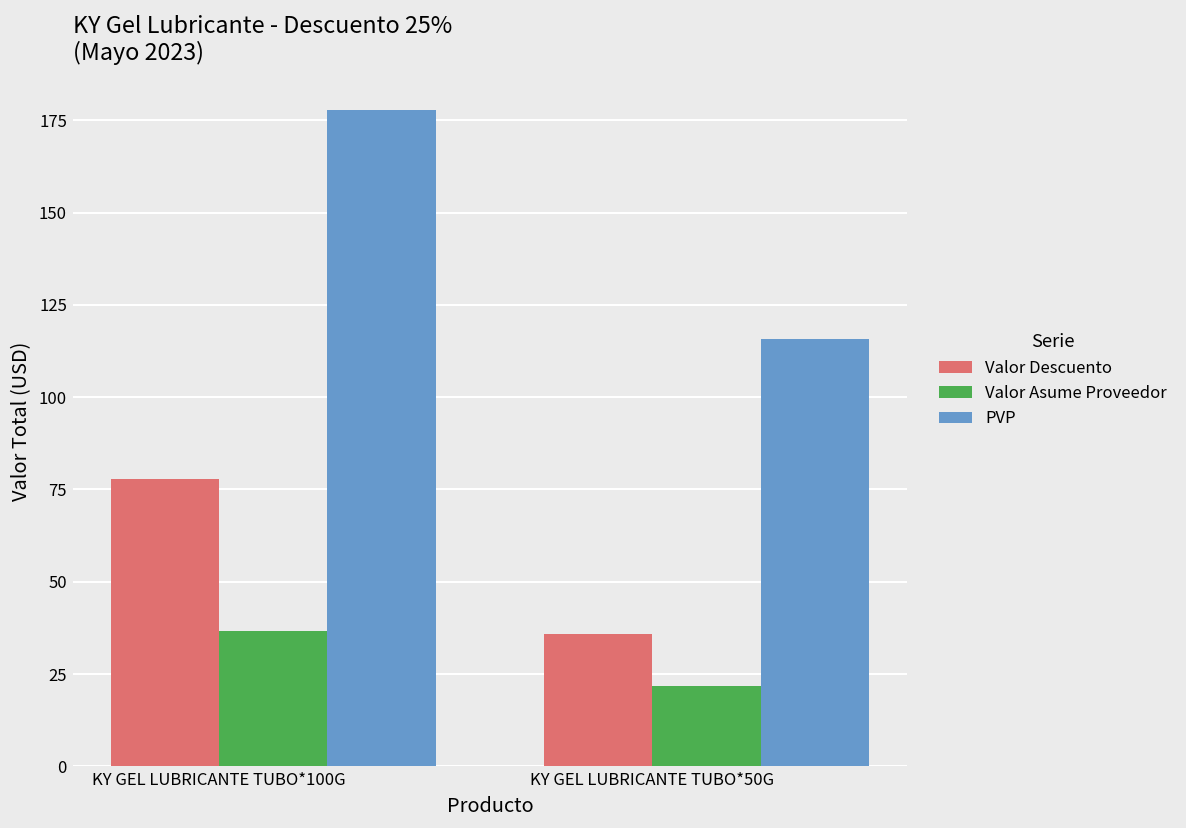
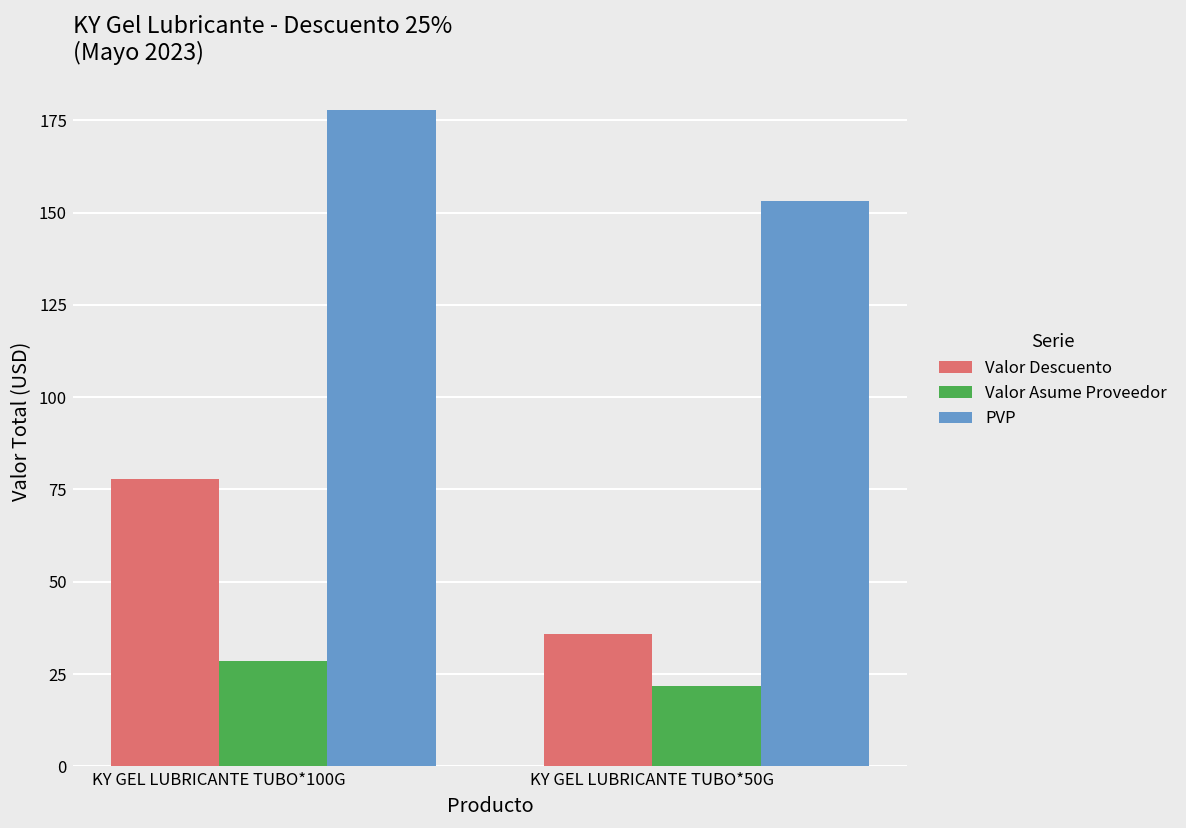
  {
    "Valor Descuento": {
      "KY GEL LUBRICANTE TUBO*100G": 78,
      "KY GEL LUBRICANTE TUBO*50G": 36
    },
    "Valor Asume Proveedor": {
-     "KY GEL LUBRICANTE TUBO*100G": 37,
+     "KY GEL LUBRICANTE TUBO*100G": 29,
      "KY GEL LUBRICANTE TUBO*50G": 22
    },
    "PVP": {
      "KY GEL LUBRICANTE TUBO*100G": 178,
-     "KY GEL LUBRICANTE TUBO*50G": 116
+     "KY GEL LUBRICANTE TUBO*50G": 153
    }
  }
